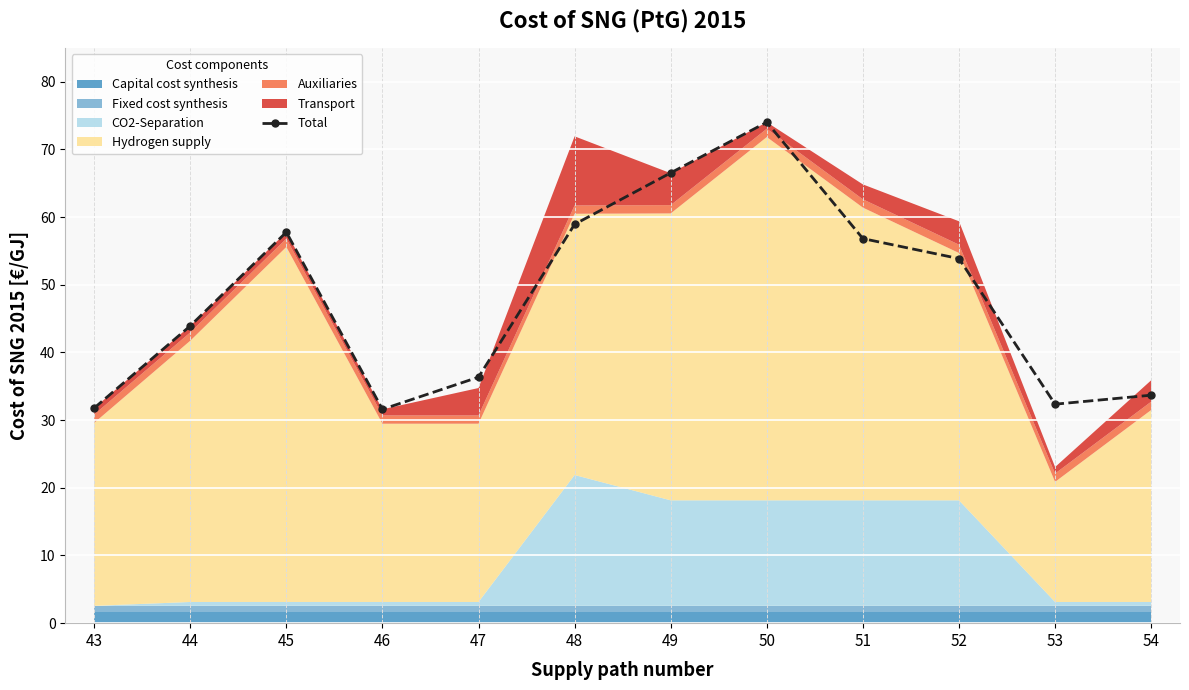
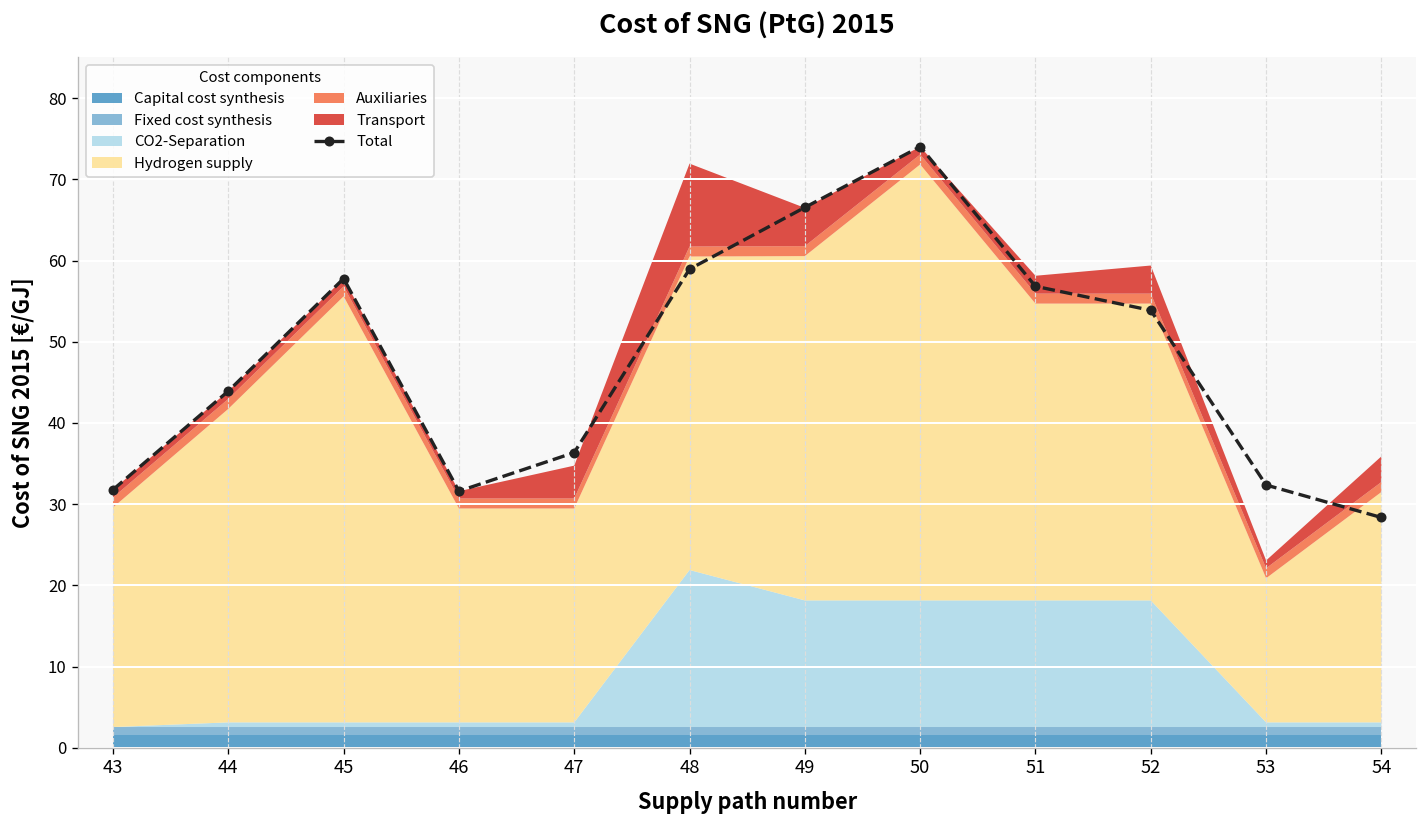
  {
    "Total": {
      "47": 36,
      "48": 59,
      "51": 57,
      "52": 54,
      "53": 32,
-     "54": 34
+     "54": 28
    },
    "CO2-Separation": {
      "44": 1,
      "45": 1,
      "46": 1,
      "47": 1,
      "48": 19,
      "49": 16,
      "50": 16,
      "51": 16,
      "52": 16,
      "53": 1,
      "54": 1
    },
    "Hydrogen supply": {
      "43": 27,
      "44": 39,
      "45": 52,
      "46": 26,
      "47": 26,
      "48": 39,
      "49": 42,
      "50": 54,
-     "51": 43,
+     "51": 37,
      "52": 37,
      "53": 18,
      "54": 28
    },
    "Auxiliaries": {
      "43": 1,
      "44": 1,
      "45": 1,
      "46": 1,
      "47": 1,
      "48": 1,
      "49": 1,
      "50": 1,
      "51": 1,
      "52": 1,
      "53": 1,
      "54": 1
    },
    "Transport": {
      "47": 4,
      "48": 10,
      "51": 2,
      "52": 3,
      "53": 1,
      "54": 3
    }
  }
